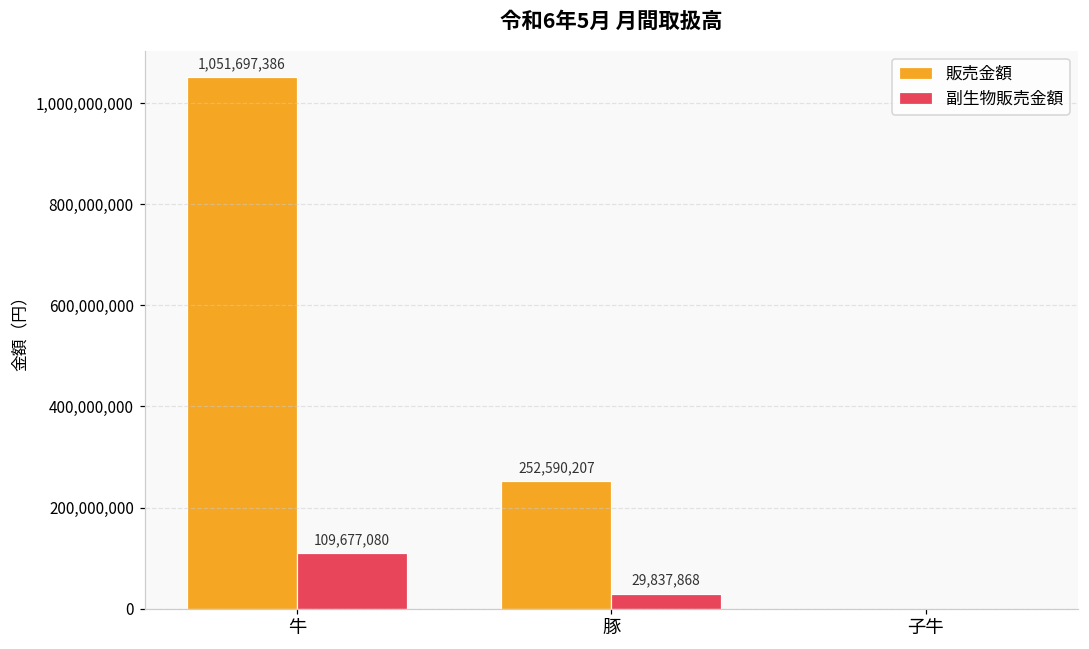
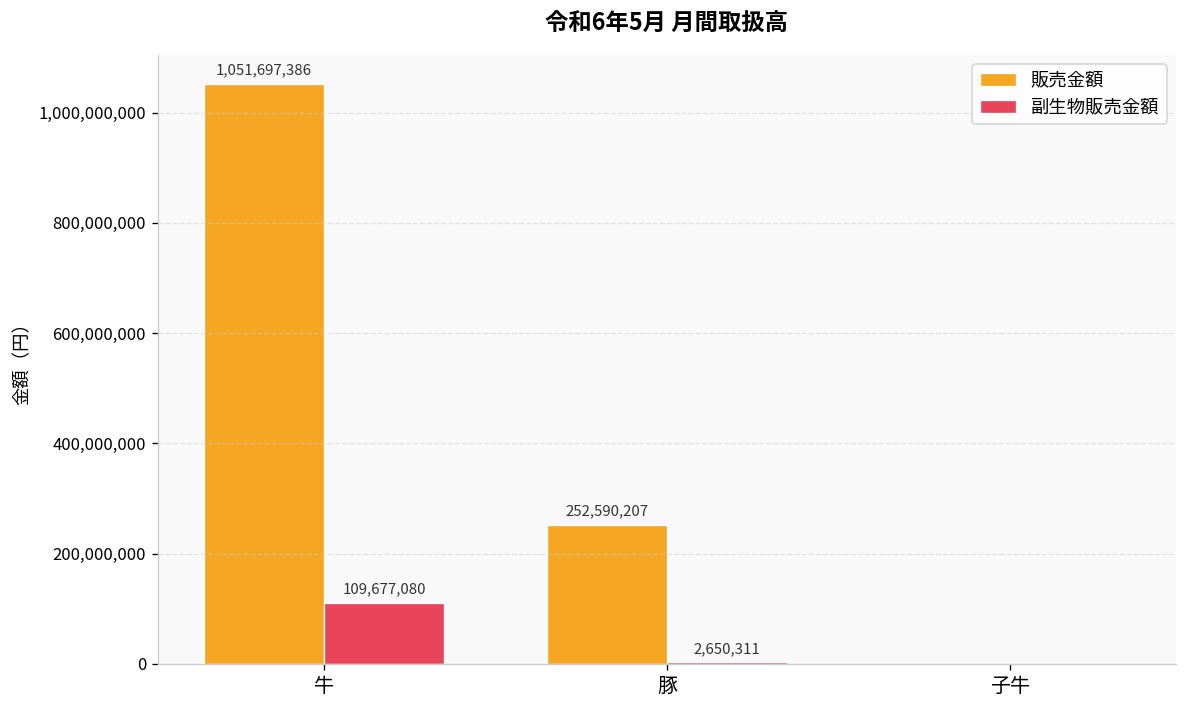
  {
    "販売金額": {
      "牛": "1,051,697,386",
      "豚": "252,590,207"
    },
    "副生物販売金額": {
      "牛": "109,677,080",
-     "豚": "29,837,868"
+     "豚": "2,650,311"
    }
  }
